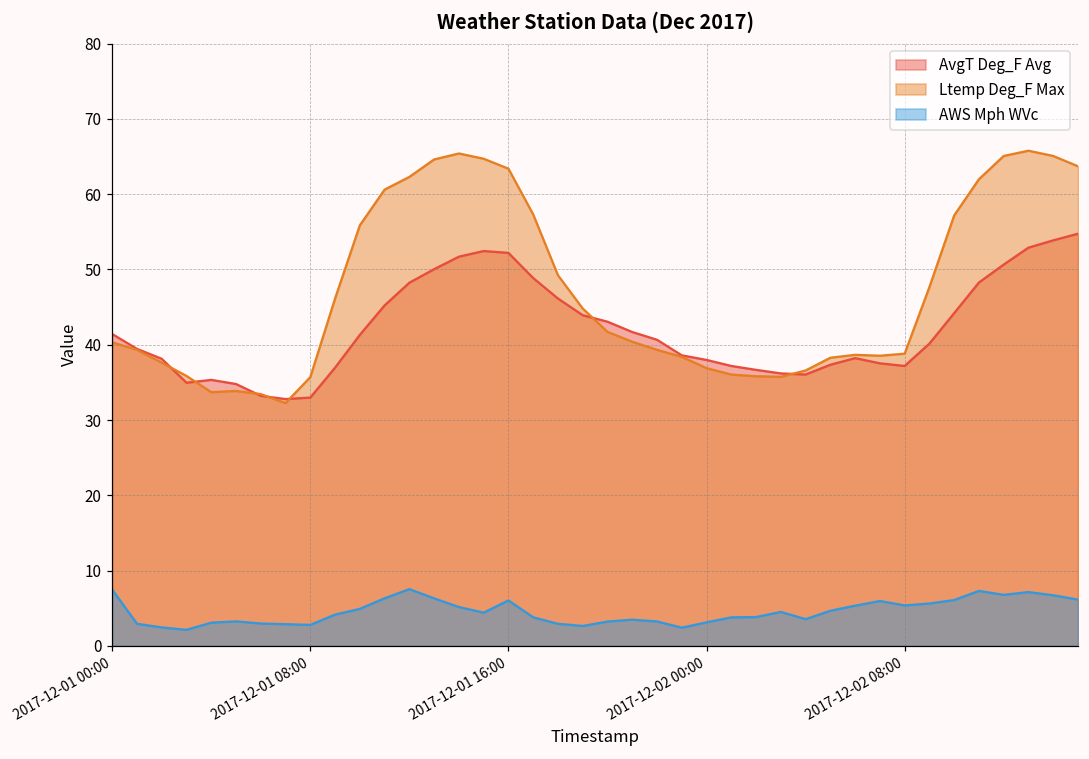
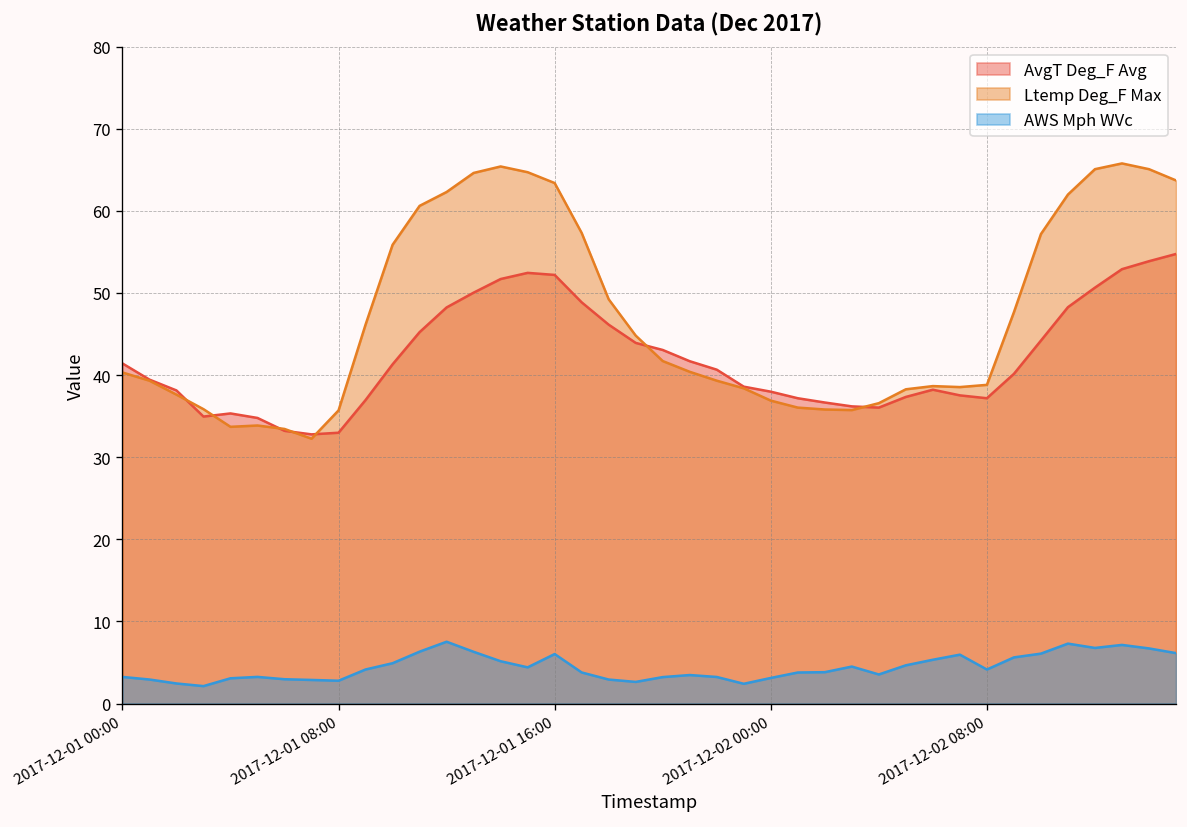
  {
    "AWS Mph WVc": {
-     "2017-12-01 00:00": 7,
+     "2017-12-01 00:00": 3,
      "2017-12-01 08:00": 3,
      "2017-12-01 16:00": 6,
      "2017-12-02 00:00": 3,
-     "2017-12-02 08:00": 5
+     "2017-12-02 08:00": 4
    }
  }
